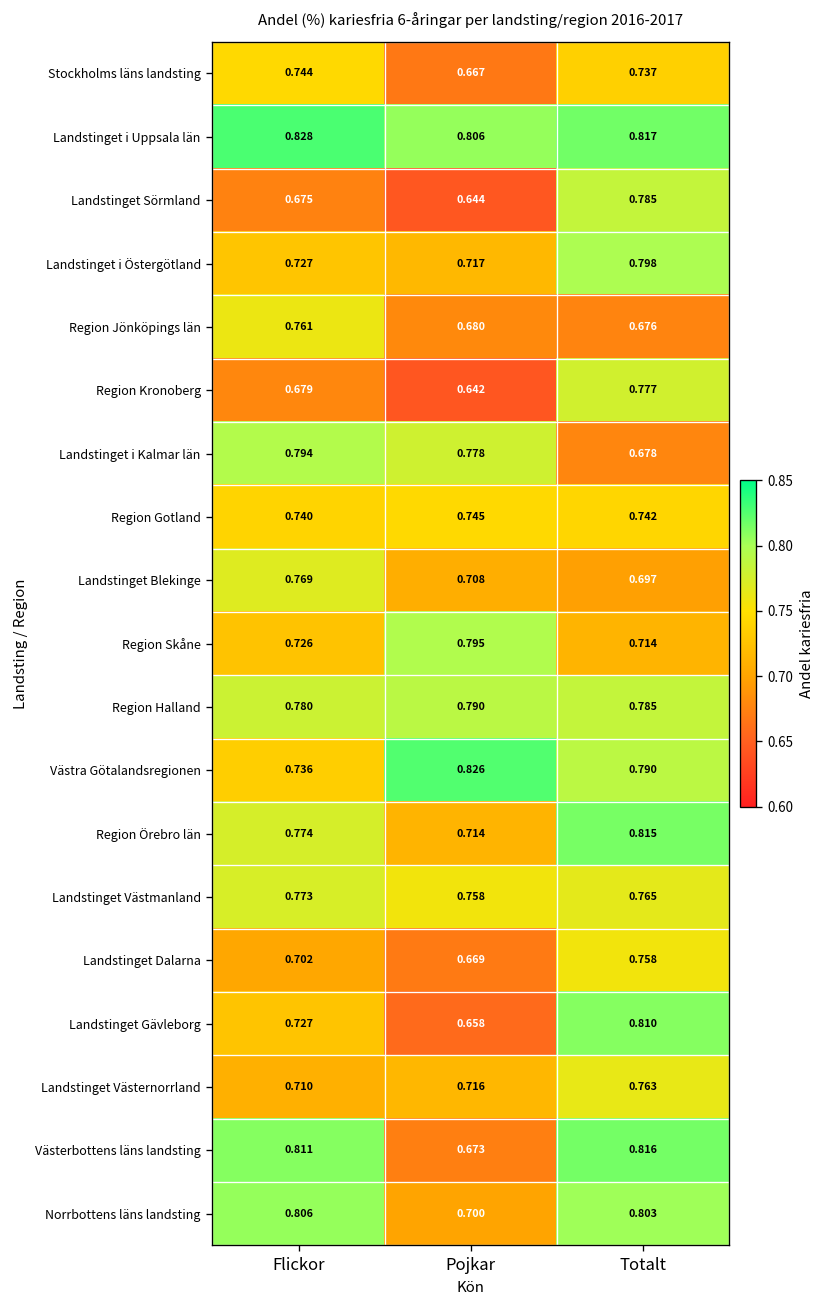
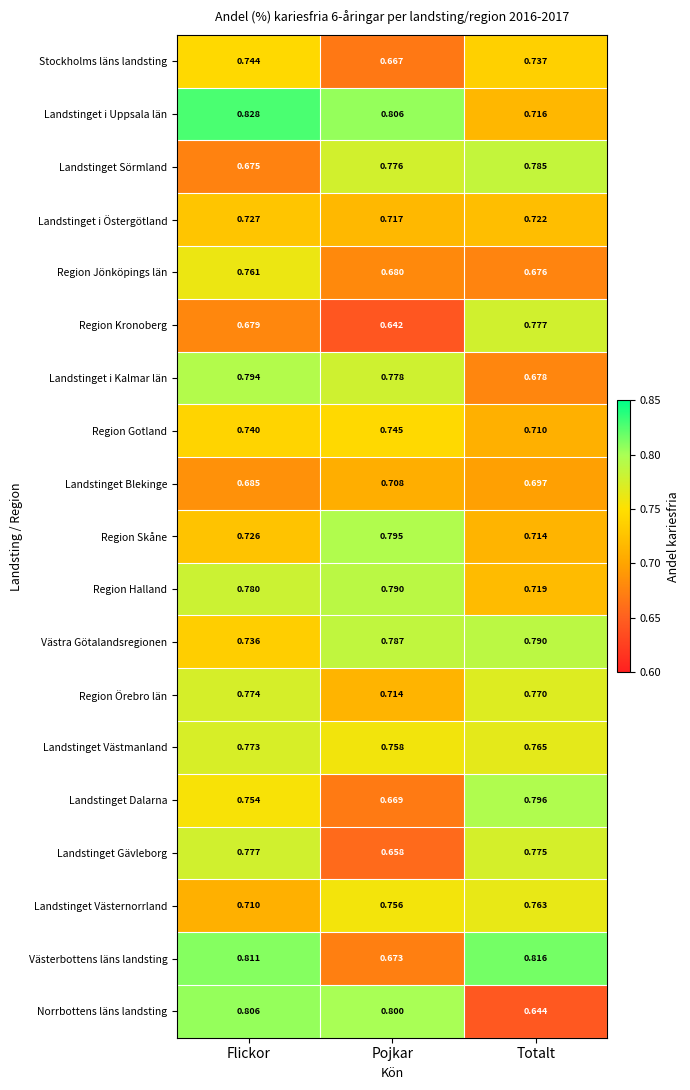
  {
    "Stockholms läns landsting": {
      "Flickor": 0.744,
      "Pojkar": 0.667,
      "Totalt": 0.737
    },
    "Landstinget i Uppsala län": {
      "Flickor": 0.828,
      "Pojkar": 0.806,
-     "Totalt": 0.817
+     "Totalt": 0.716
    },
    "Landstinget Sörmland": {
      "Flickor": 0.675,
-     "Pojkar": 0.644,
+     "Pojkar": 0.776,
      "Totalt": 0.785
    },
    "Landstinget i Östergötland": {
      "Flickor": 0.727,
      "Pojkar": 0.717,
-     "Totalt": 0.798
+     "Totalt": 0.722
    },
    "Region Jönköpings län": {
      "Flickor": 0.761,
      "Pojkar": 0.680,
      "Totalt": 0.676
    },
    "Region Kronoberg": {
      "Flickor": 0.679,
      "Pojkar": 0.642,
      "Totalt": 0.777
    },
    "Landstinget i Kalmar län": {
      "Flickor": 0.794,
      "Pojkar": 0.778,
      "Totalt": 0.678
    },
    "Region Gotland": {
      "Flickor": 0.740,
      "Pojkar": 0.745,
-     "Totalt": 0.742
+     "Totalt": 0.710
    },
    "Landstinget Blekinge": {
-     "Flickor": 0.769,
+     "Flickor": 0.685,
      "Pojkar": 0.708,
      "Totalt": 0.697
    },
    "Region Skåne": {
      "Flickor": 0.726,
      "Pojkar": 0.795,
      "Totalt": 0.714
    },
    "Region Halland": {
      "Flickor": 0.780,
      "Pojkar": 0.790,
-     "Totalt": 0.785
+     "Totalt": 0.719
    },
    "Västra Götalandsregionen": {
      "Flickor": 0.736,
-     "Pojkar": 0.826,
+     "Pojkar": 0.787,
      "Totalt": 0.790
    },
    "Region Örebro län": {
      "Flickor": 0.774,
      "Pojkar": 0.714,
-     "Totalt": 0.815
+     "Totalt": 0.770
    },
    "Landstinget Västmanland": {
      "Flickor": 0.773,
      "Pojkar": 0.758,
      "Totalt": 0.765
    },
    "Landstinget Dalarna": {
-     "Flickor": 0.702,
+     "Flickor": 0.754,
      "Pojkar": 0.669,
-     "Totalt": 0.758
+     "Totalt": 0.796
    },
    "Landstinget Gävleborg": {
-     "Flickor": 0.727,
+     "Flickor": 0.777,
      "Pojkar": 0.658,
-     "Totalt": 0.810
+     "Totalt": 0.775
    },
    "Landstinget Västernorrland": {
      "Flickor": 0.710,
-     "Pojkar": 0.716,
+     "Pojkar": 0.756,
      "Totalt": 0.763
    },
    "Västerbottens läns landsting": {
      "Flickor": 0.811,
      "Pojkar": 0.673,
      "Totalt": 0.816
    },
    "Norrbottens läns landsting": {
      "Flickor": 0.806,
-     "Pojkar": 0.700,
-     "Totalt": 0.803
+     "Pojkar": 0.800,
+     "Totalt": 0.644
    }
  }
